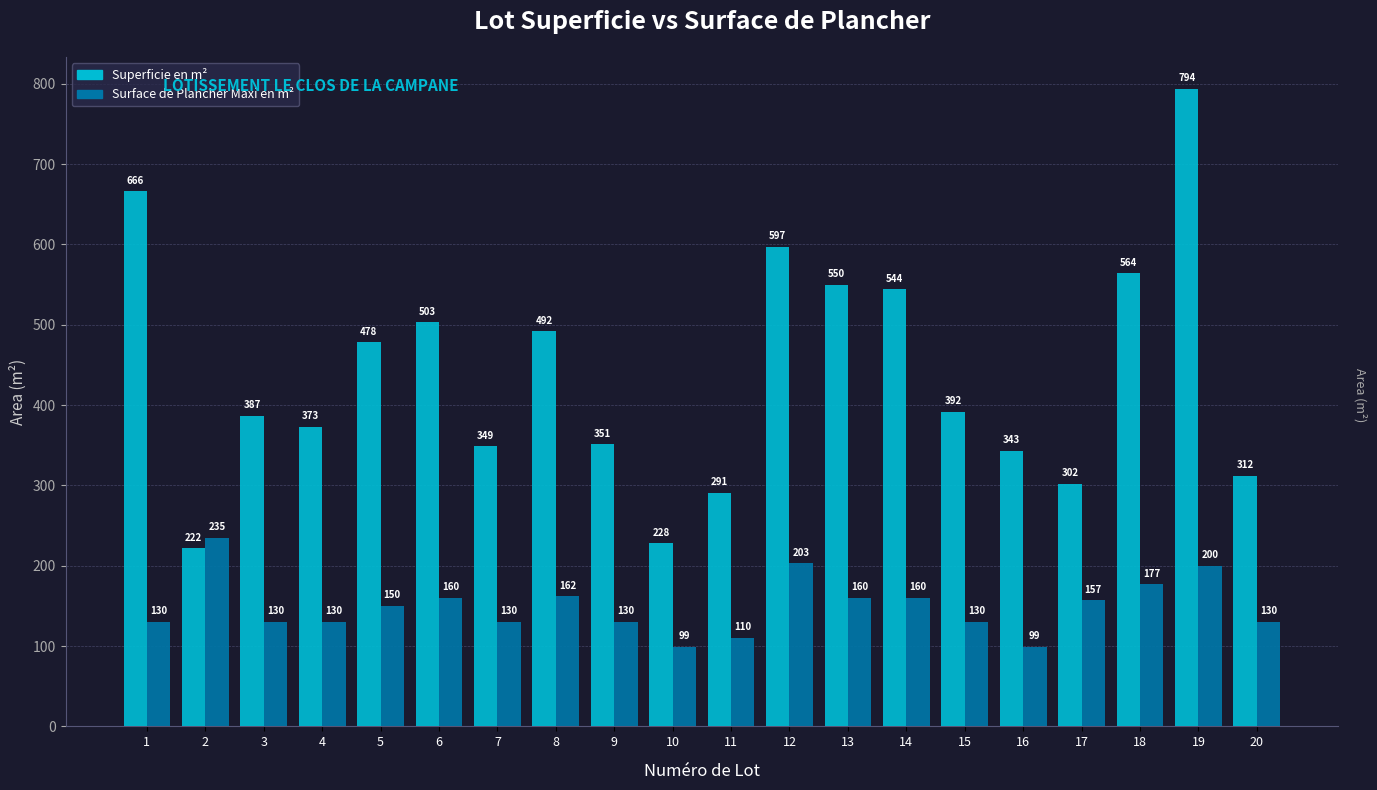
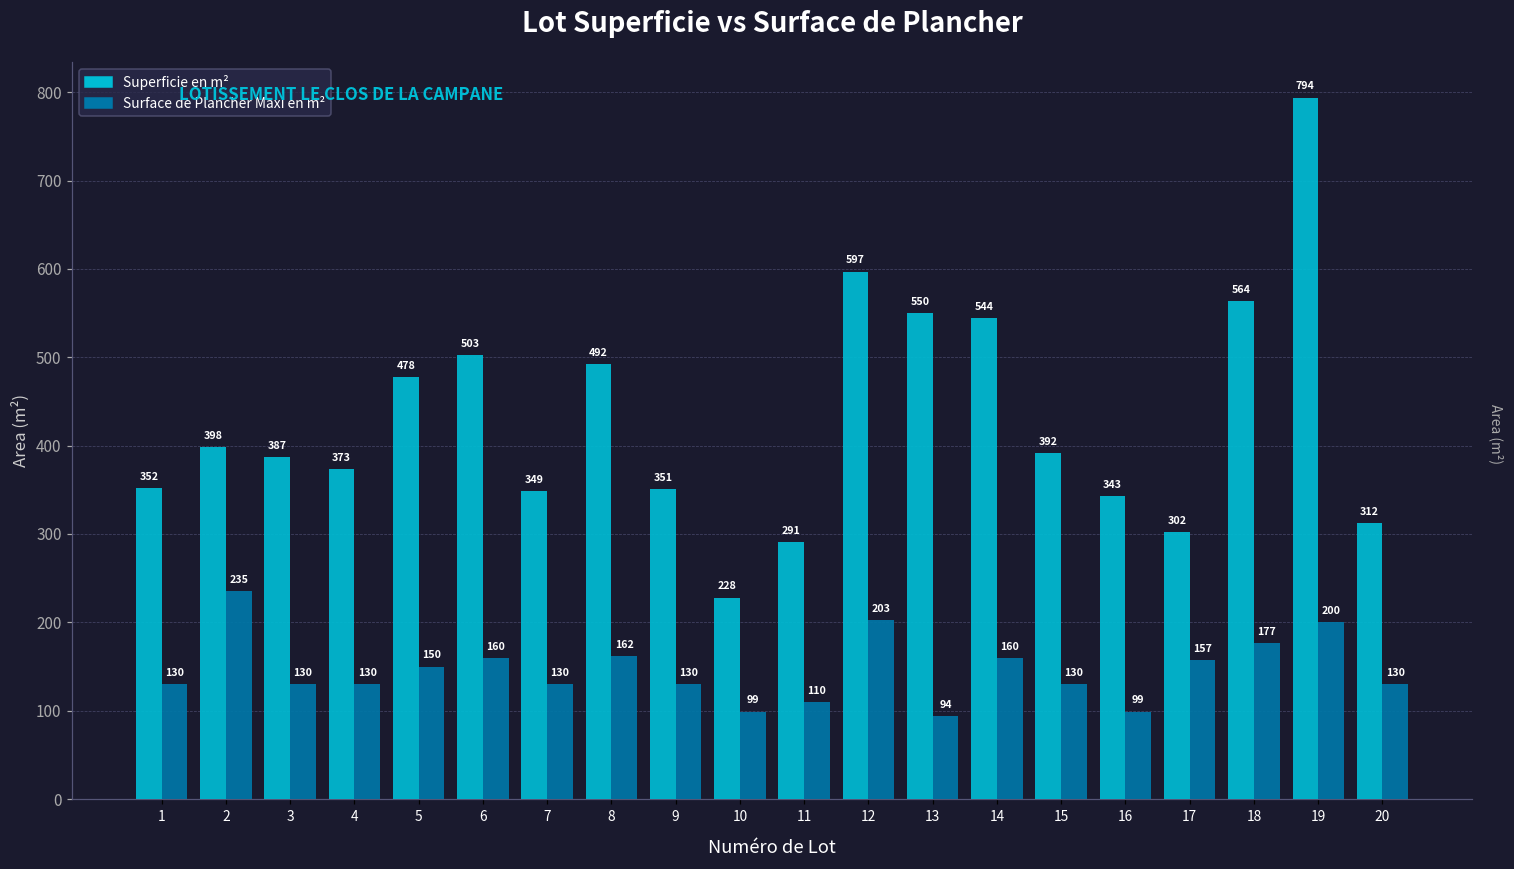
  {
    "Superficie en m²": {
-     "1": 666,
-     "2": 222,
+     "1": 352,
+     "2": 398,
      "3": 387,
      "4": 373,
      "5": 478,
      "6": 503,
      "7": 349,
      "8": 492,
      "9": 351,
      "10": 228,
      "11": 291,
      "12": 597,
      "13": 550,
      "14": 544,
      "15": 392,
      "16": 343,
      "17": 302,
      "18": 564,
      "19": 794,
      "20": 312
    },
    "Surface de Plancher Maxi en m²": {
      "1": 130,
      "2": 235,
      "3": 130,
      "4": 130,
      "5": 150,
      "6": 160,
      "7": 130,
      "8": 162,
      "9": 130,
      "10": 99,
      "11": 110,
      "12": 203,
-     "13": 160,
+     "13": 94,
      "14": 160,
      "15": 130,
      "16": 99,
      "17": 157,
      "18": 177,
      "19": 200,
      "20": 130
    }
  }
